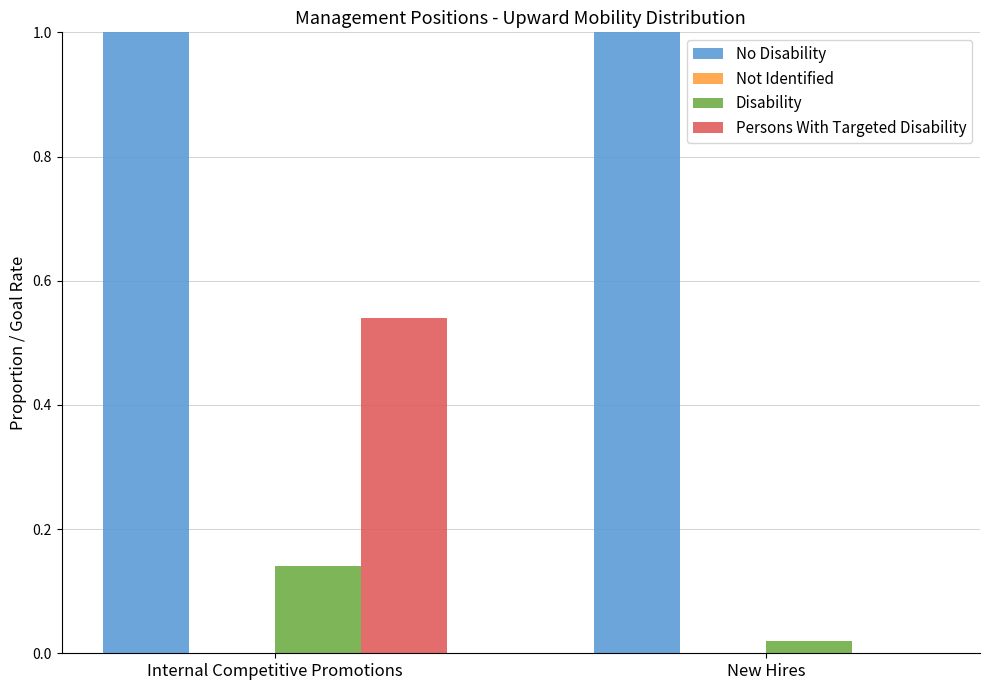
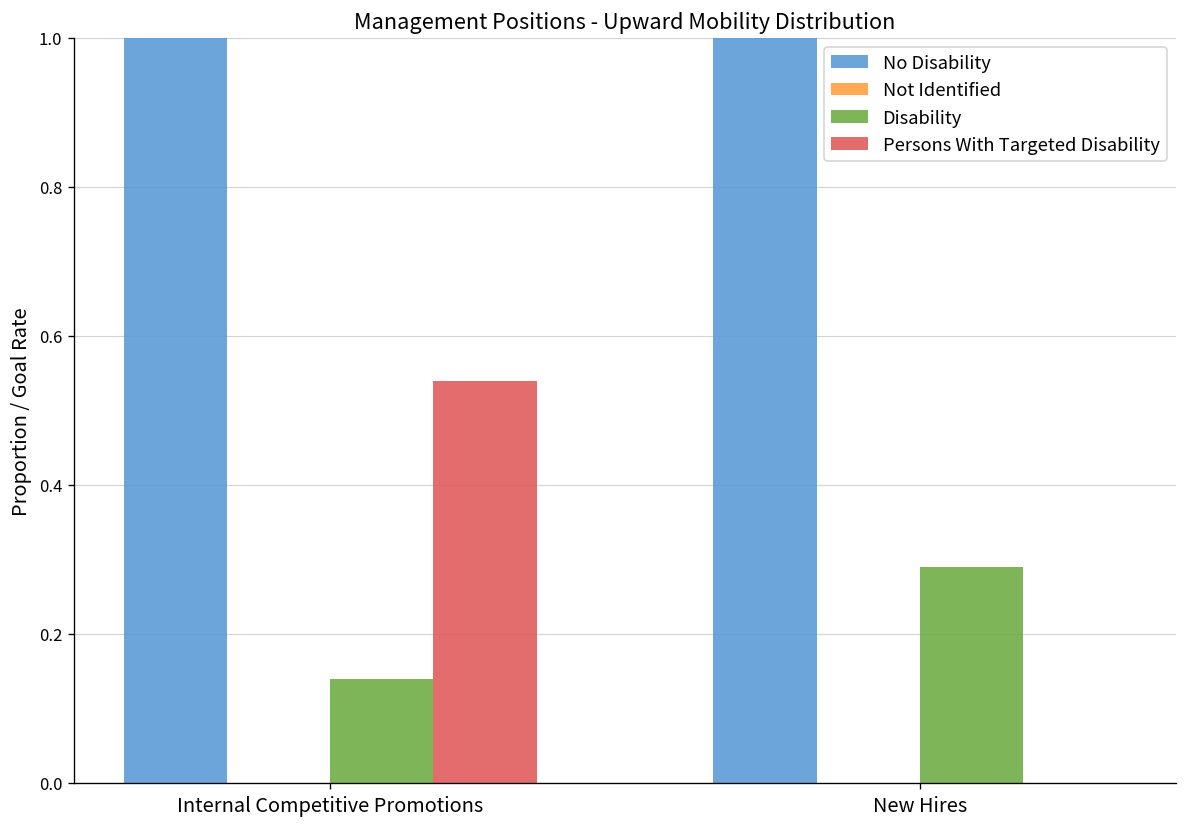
  {
    "No Disability": {
      "Internal Competitive Promotions": 1.00,
      "New Hires": 1.00
    },
    "Not Identified": {
      "Internal Competitive Promotions": 0.00,
      "New Hires": 0.00
    },
    "Disability": {
      "Internal Competitive Promotions": 0.14,
-     "New Hires": 0.02
+     "New Hires": 0.29
    },
    "Persons With Targeted Disability": {
      "Internal Competitive Promotions": 0.54,
      "New Hires": 0.00
    }
  }
